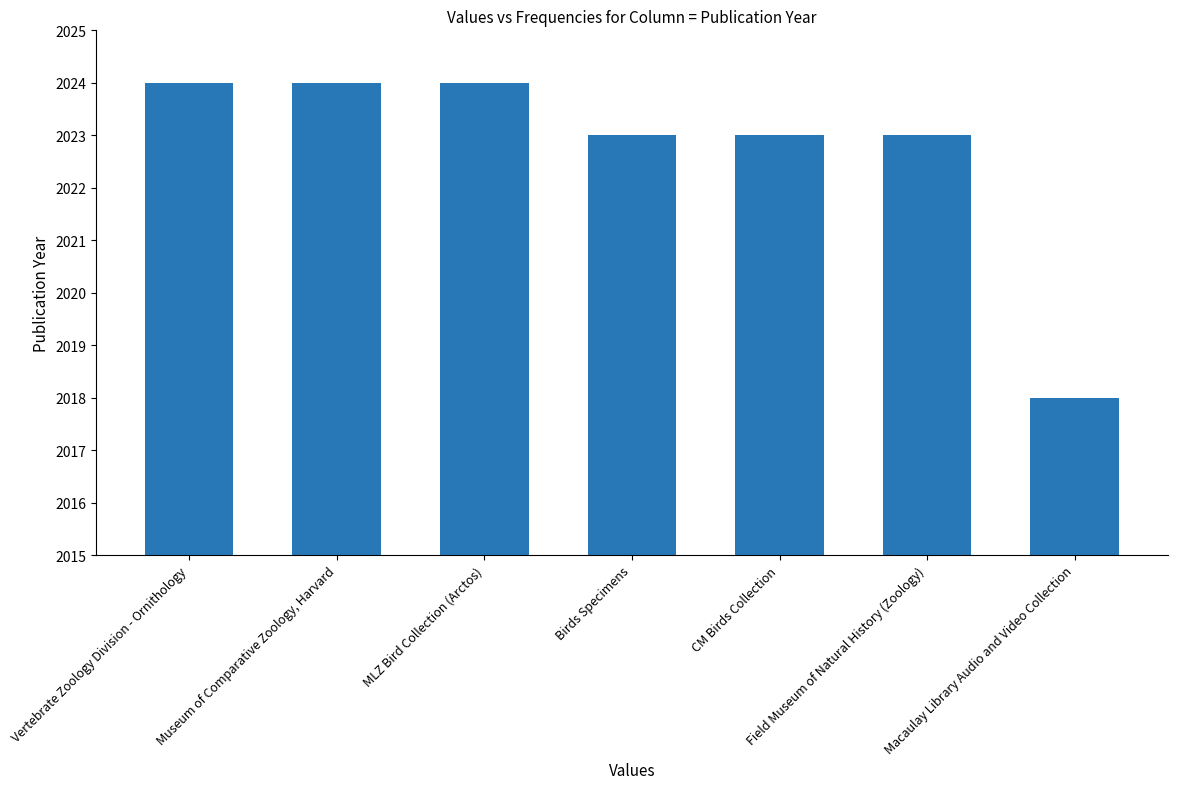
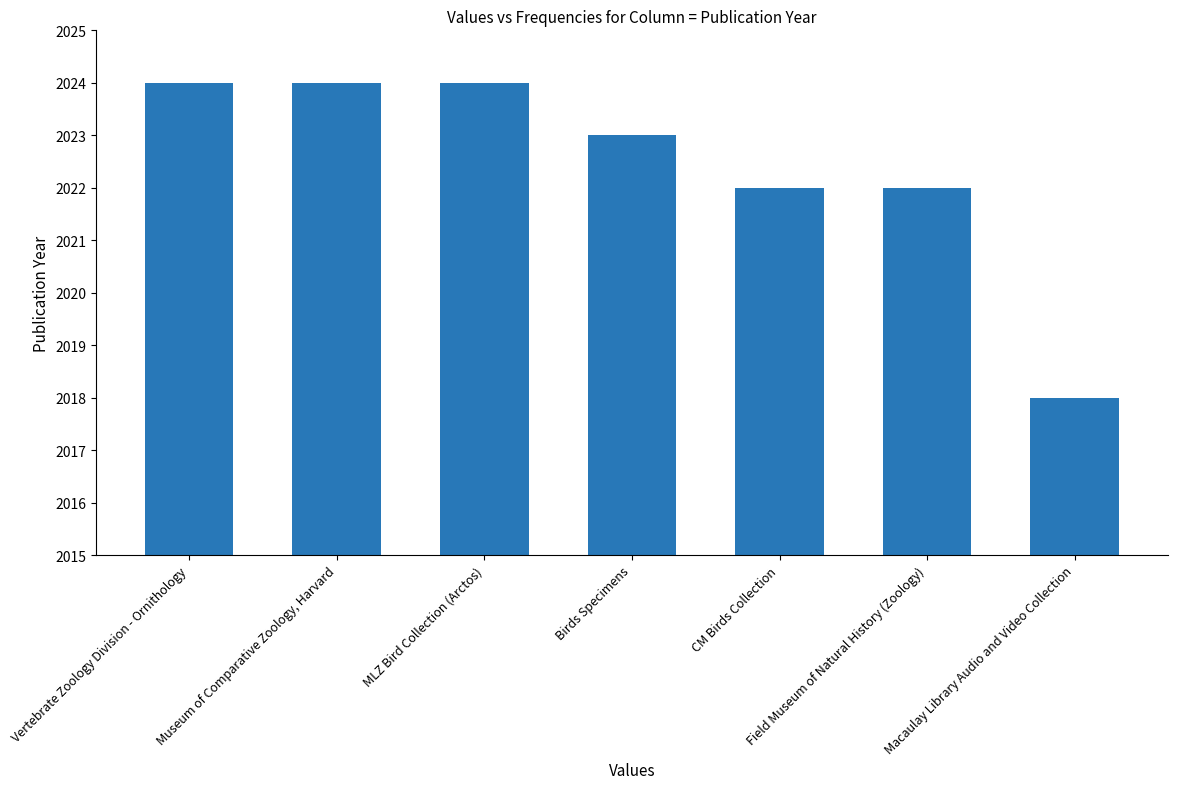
  {
    "Vertebrate Zoology Division - Ornithology": 2024,
    "Museum of Comparative Zoology, Harvard": 2024,
    "MLZ Bird Collection (Arctos)": 2024,
    "Birds Specimens": 2023,
-   "CM Birds Collection": 2023,
-   "Field Museum of Natural History (Zoology)": 2023,
+   "CM Birds Collection": 2022,
+   "Field Museum of Natural History (Zoology)": 2022,
    "Macaulay Library Audio and Video Collection": 2018
  }
